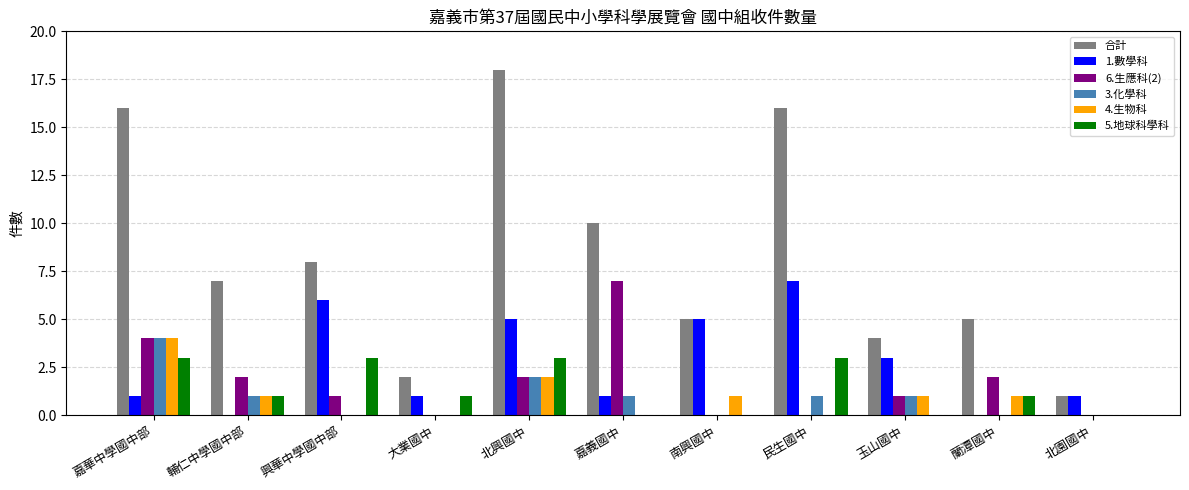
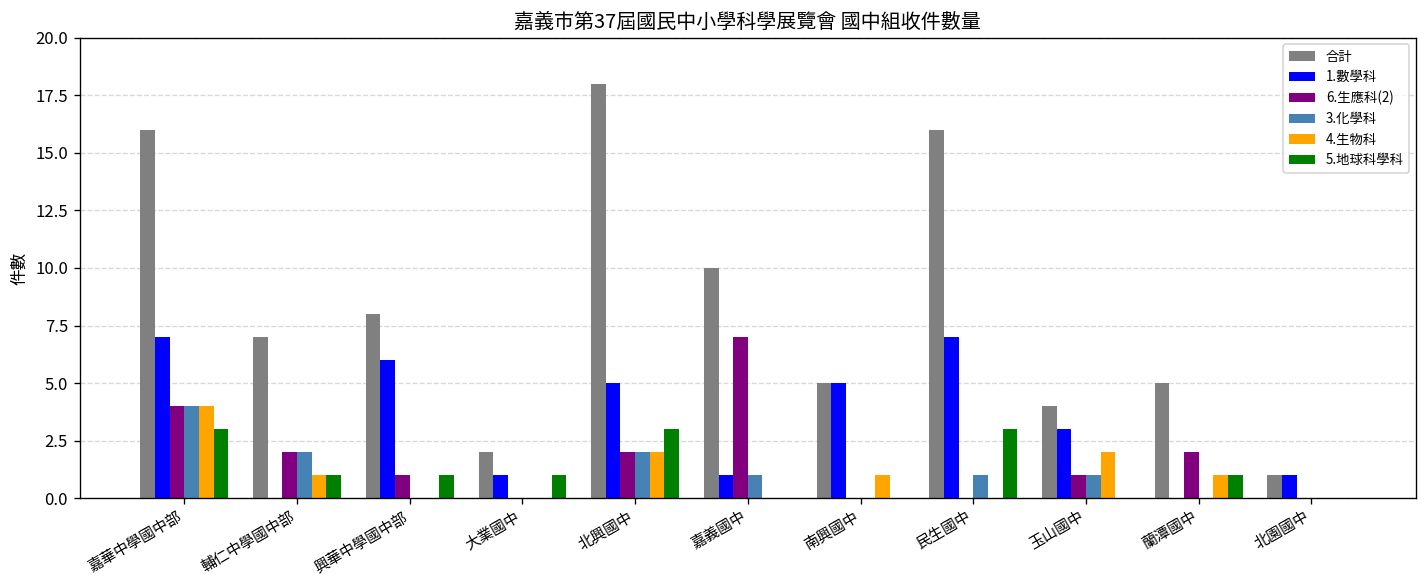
  {
    "合計": {
      "嘉華中學國中部": 16,
      "輔仁中學國中部": 7,
      "興華中學國中部": 8,
      "大業國中": 2,
      "北興國中": 18,
      "嘉義國中": 10,
      "南興國中": 5,
      "民生國中": 16,
      "玉山國中": 4,
      "蘭潭國中": 5,
      "北園國中": 1
    },
    "1.數學科": {
-     "嘉華中學國中部": 1,
+     "嘉華中學國中部": 7,
      "輔仁中學國中部": 0,
      "興華中學國中部": 6,
      "大業國中": 1,
      "北興國中": 5,
      "嘉義國中": 1,
      "南興國中": 5,
      "民生國中": 7,
      "玉山國中": 3,
      "蘭潭國中": 0,
      "北園國中": 1
    },
    "6.生應科(2)": {
      "嘉華中學國中部": 4,
      "輔仁中學國中部": 2,
      "興華中學國中部": 1,
      "大業國中": 0,
      "北興國中": 2,
      "嘉義國中": 7,
      "南興國中": 0,
      "民生國中": 0,
      "玉山國中": 1,
      "蘭潭國中": 2,
      "北園國中": 0
    },
    "3.化學科": {
      "嘉華中學國中部": 4,
-     "輔仁中學國中部": 1,
+     "輔仁中學國中部": 2,
      "興華中學國中部": 0,
      "大業國中": 0,
      "北興國中": 2,
      "嘉義國中": 1,
      "南興國中": 0,
      "民生國中": 1,
      "玉山國中": 1,
      "蘭潭國中": 0,
      "北園國中": 0
    },
    "4.生物科": {
      "嘉華中學國中部": 4,
      "輔仁中學國中部": 1,
      "興華中學國中部": 0,
      "大業國中": 0,
      "北興國中": 2,
      "嘉義國中": 0,
      "南興國中": 1,
      "民生國中": 0,
-     "玉山國中": 1,
+     "玉山國中": 2,
      "蘭潭國中": 1,
      "北園國中": 0
    },
    "5.地球科學科": {
      "嘉華中學國中部": 3,
      "輔仁中學國中部": 1,
-     "興華中學國中部": 3,
+     "興華中學國中部": 1,
      "大業國中": 1,
      "北興國中": 3,
      "嘉義國中": 0,
      "南興國中": 0,
      "民生國中": 3,
      "玉山國中": 0,
      "蘭潭國中": 1,
      "北園國中": 0
    }
  }
